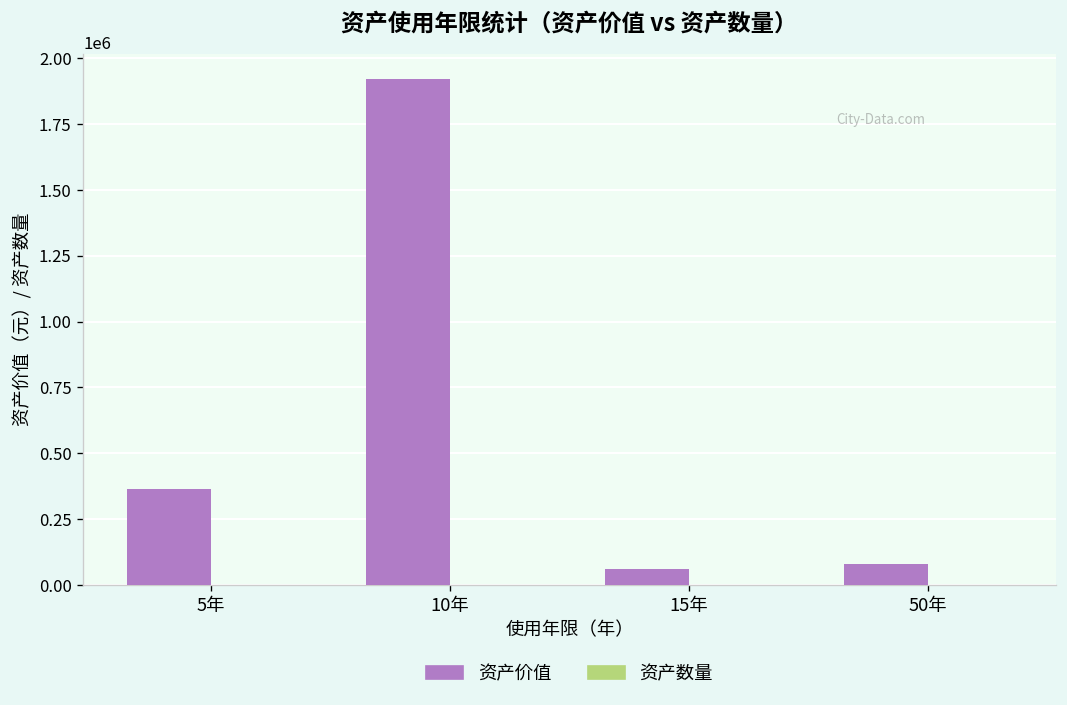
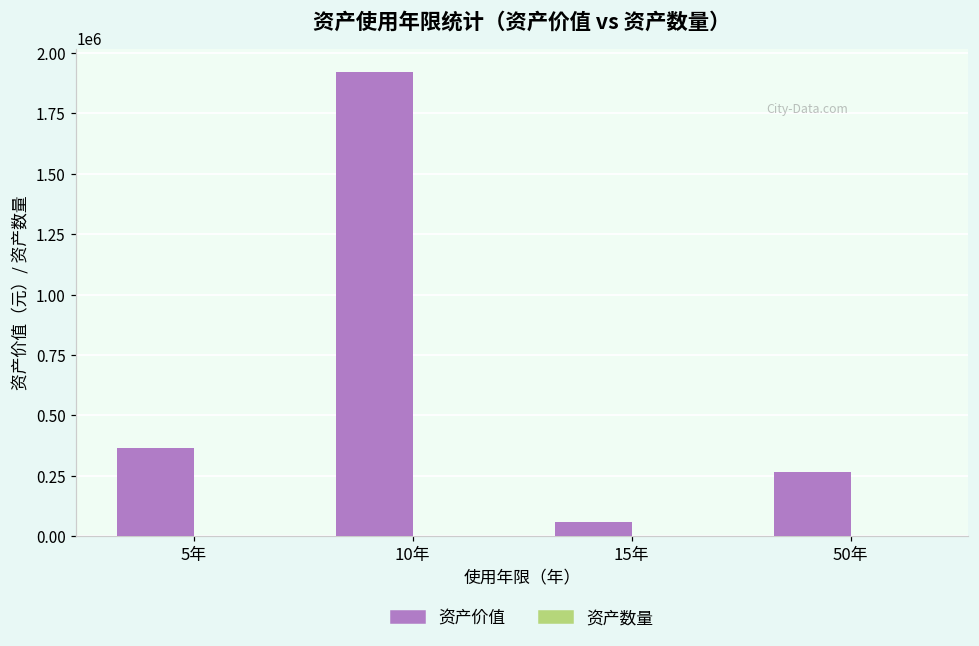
  {
    "资产价值": {
      "5年": 360000,
      "10年": 1920000,
      "15年": 60000,
-     "50年": 80000
+     "50年": 270000
    }
  }
